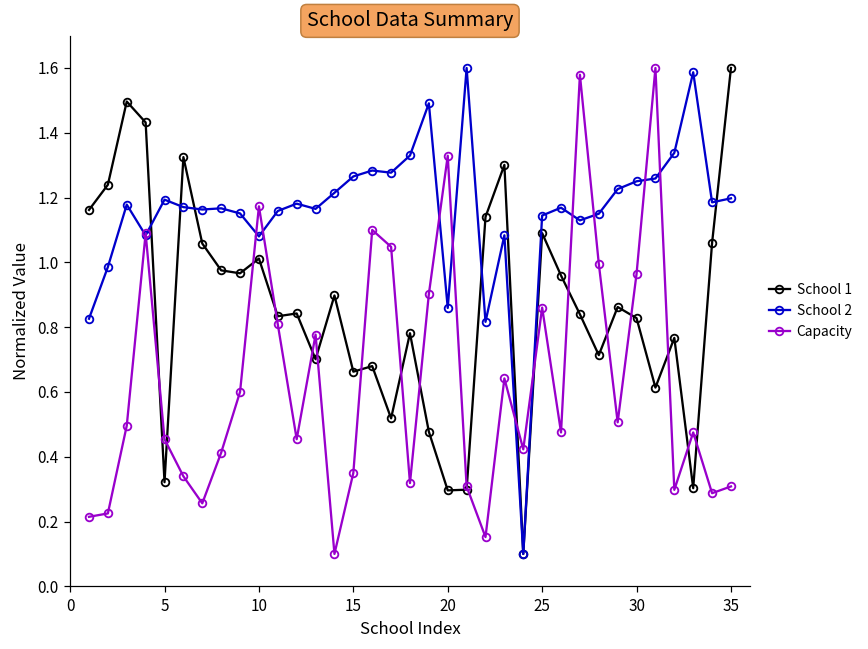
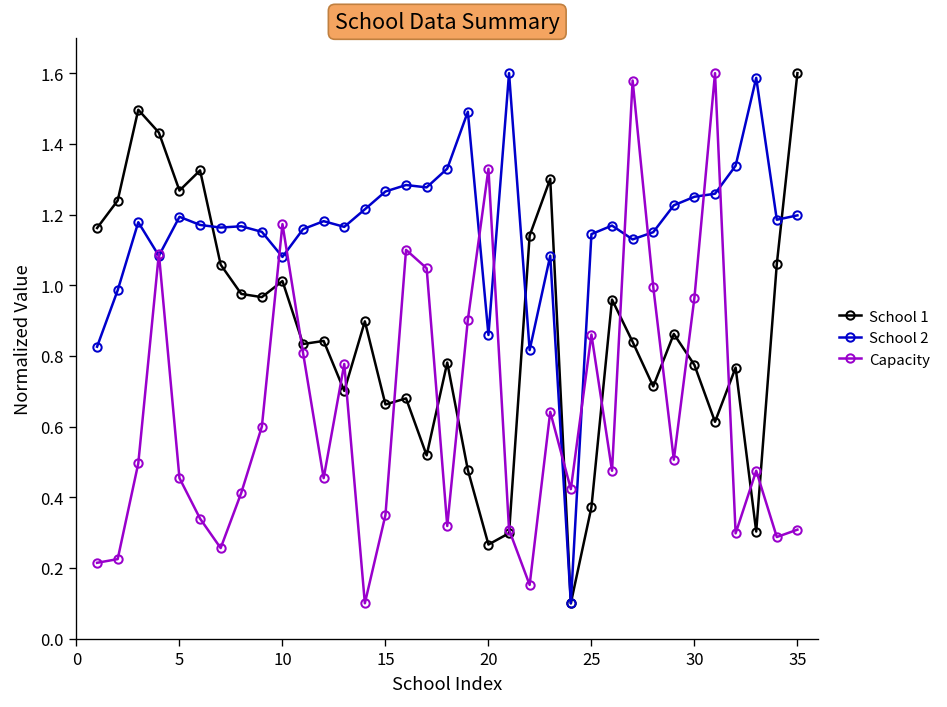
  {
    "School 1": {
-     "5": 0.32,
+     "5": 1.27,
      "10": 1.01,
      "15": 0.66,
-     "20": 0.30,
-     "25": 1.09,
-     "30": 0.83,
+     "20": 0.27,
+     "25": 0.37,
+     "30": 0.77,
      "35": 1.60
    },
    "School 2": {
      "5": 1.19,
      "10": 1.08,
      "15": 1.27,
      "20": 0.86,
      "25": 1.14,
      "30": 1.25,
      "35": 1.20
    },
    "Capacity": {
      "5": 0.45,
      "10": 1.17,
      "15": 0.35,
      "20": 1.33,
      "25": 0.86,
      "30": 0.96,
      "35": 0.31
    }
  }
